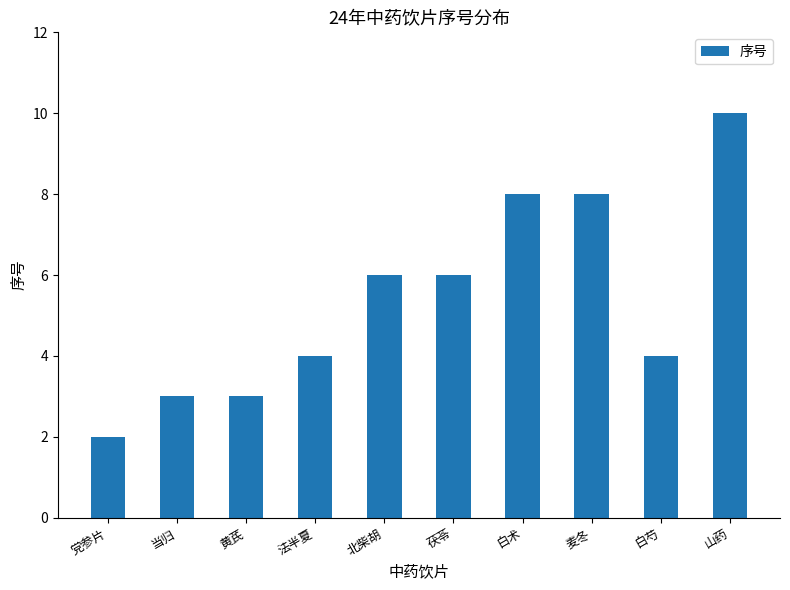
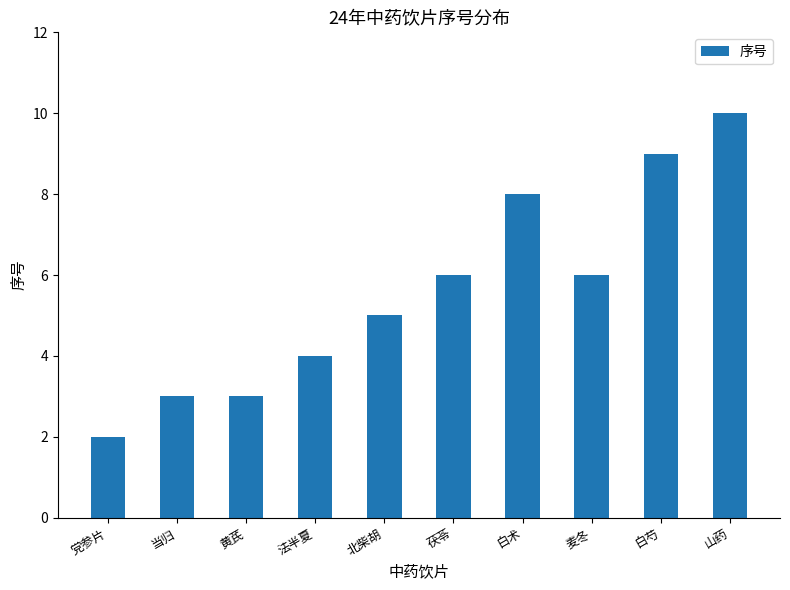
  {
    "党参片": 2,
    "当归": 3,
    "黄芪": 3,
    "法半夏": 4,
-   "北柴胡": 6,
+   "北柴胡": 5,
    "茯苓": 6,
    "白术": 8,
-   "麦冬": 8,
-   "白芍": 4,
+   "麦冬": 6,
+   "白芍": 9,
    "山药": 10
  }
